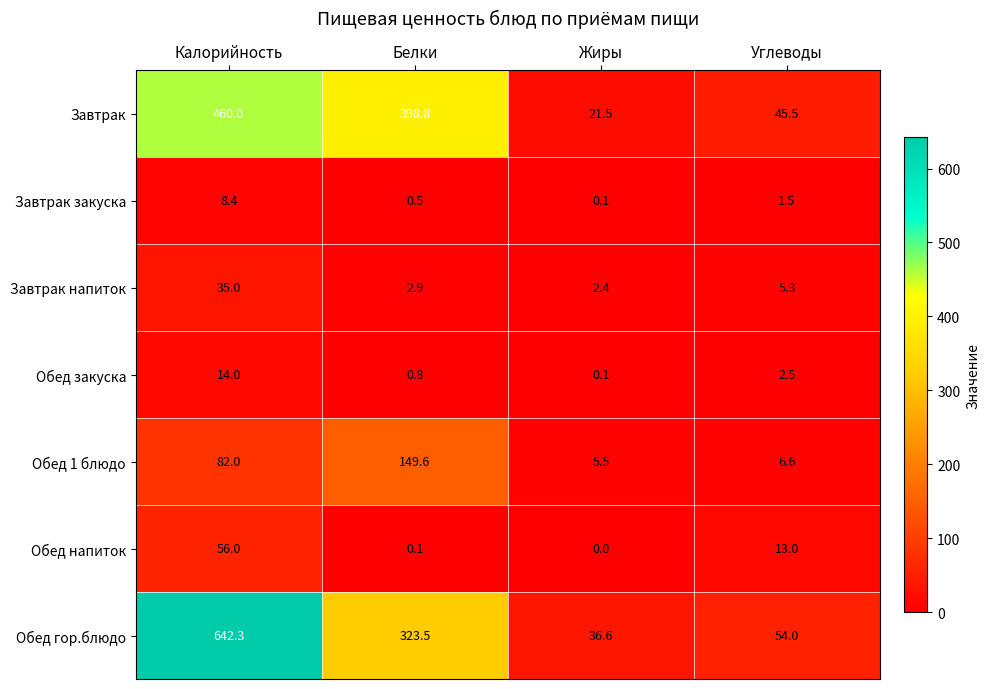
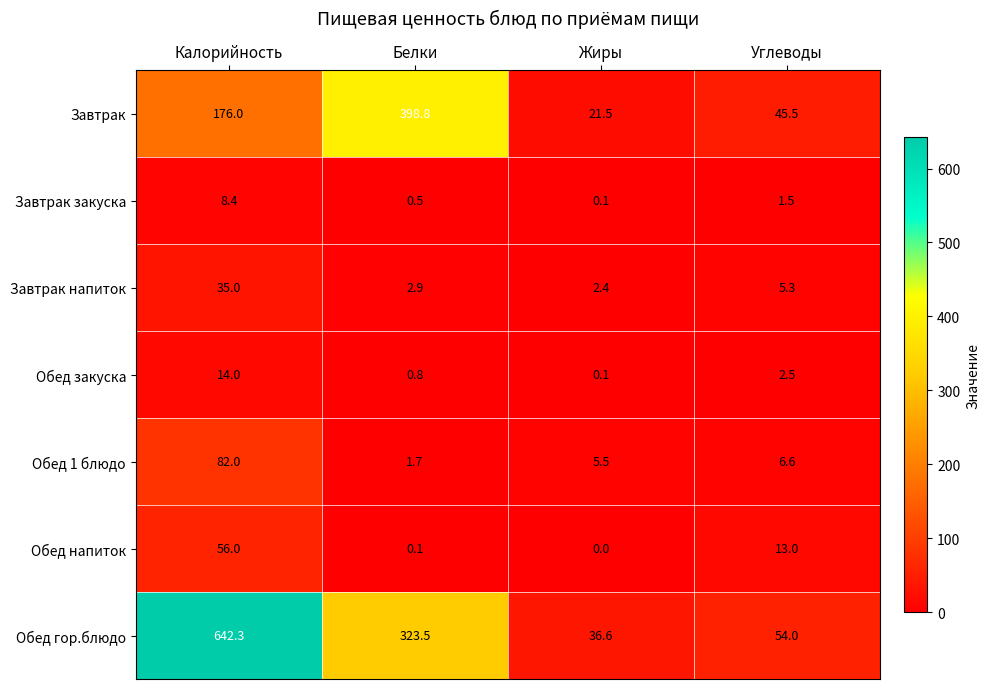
  {
    "Завтрак": {
-     "Калорийность": 460.0,
+     "Калорийность": 176.0,
      "Белки": 398.8,
      "Жиры": 21.5,
      "Углеводы": 45.5
    },
    "Завтрак закуска": {
      "Калорийность": 8.4,
      "Белки": 0.5,
      "Жиры": 0.1,
      "Углеводы": 1.5
    },
    "Завтрак напиток": {
      "Калорийность": 35.0,
      "Белки": 2.9,
      "Жиры": 2.4,
      "Углеводы": 5.3
    },
    "Обед закуска": {
      "Калорийность": 14.0,
      "Белки": 0.8,
      "Жиры": 0.1,
      "Углеводы": 2.5
    },
    "Обед 1 блюдо": {
      "Калорийность": 82.0,
-     "Белки": 149.6,
+     "Белки": 1.7,
      "Жиры": 5.5,
      "Углеводы": 6.6
    },
    "Обед напиток": {
      "Калорийность": 56.0,
      "Белки": 0.1,
      "Жиры": 0.0,
      "Углеводы": 13.0
    },
    "Обед гор.блюдо": {
      "Калорийность": 642.3,
      "Белки": 323.5,
      "Жиры": 36.6,
      "Углеводы": 54.0
    }
  }
